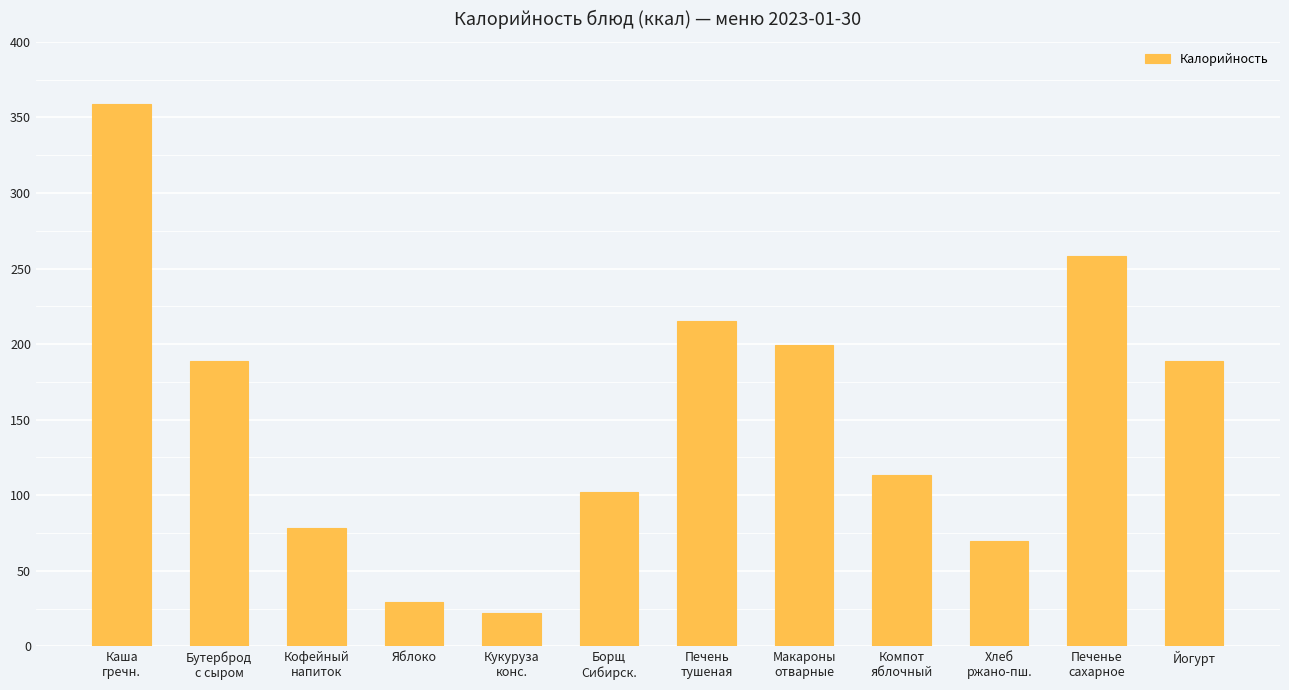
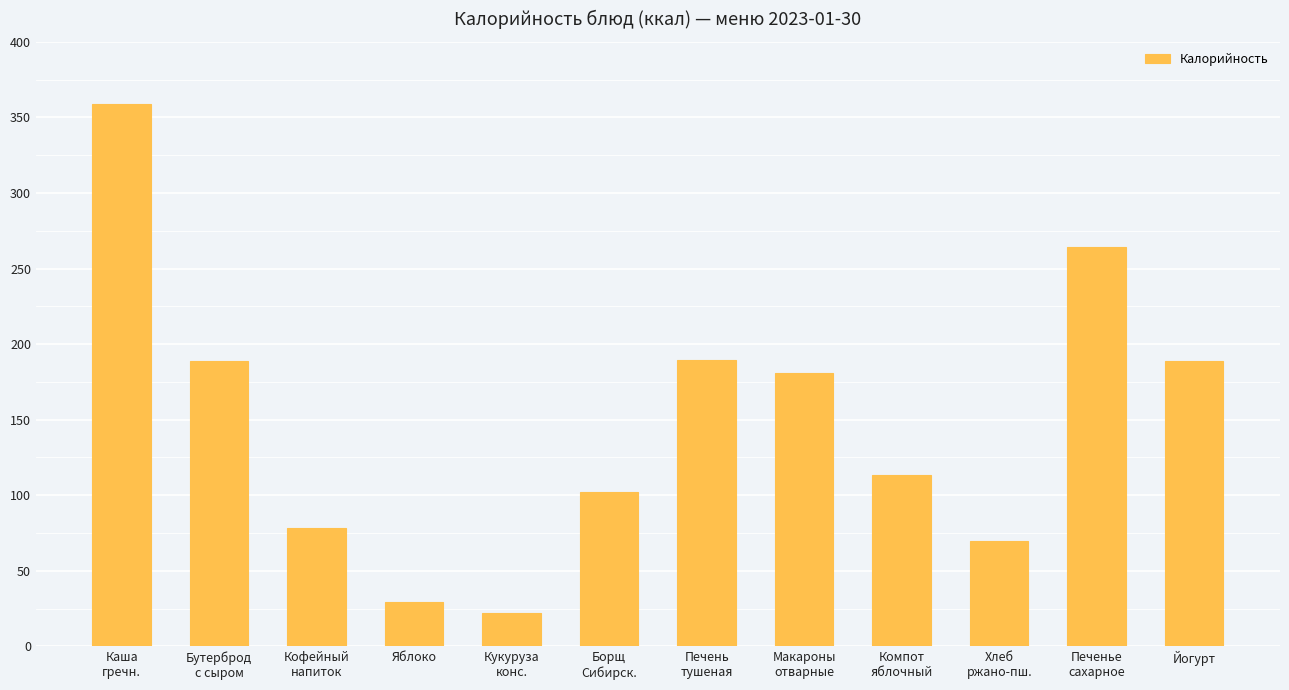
  {
    "Каша гречн.": 359,
    "Бутерброд с сыром": 189,
    "Кофейный напиток": 79,
    "Яблоко": 30,
    "Кукуруза конс.": 22,
    "Борщ Сибирск.": 102,
-   "Печень тушеная": 216,
-   "Макароны отварные": 199,
+   "Печень тушеная": 190,
+   "Макароны отварные": 181,
    "Компот яблочный": 114,
    "Хлеб ржано-пш.": 70,
-   "Печенье сахарное": 258,
+   "Печенье сахарное": 264,
    "Йогурт": 189
  }
